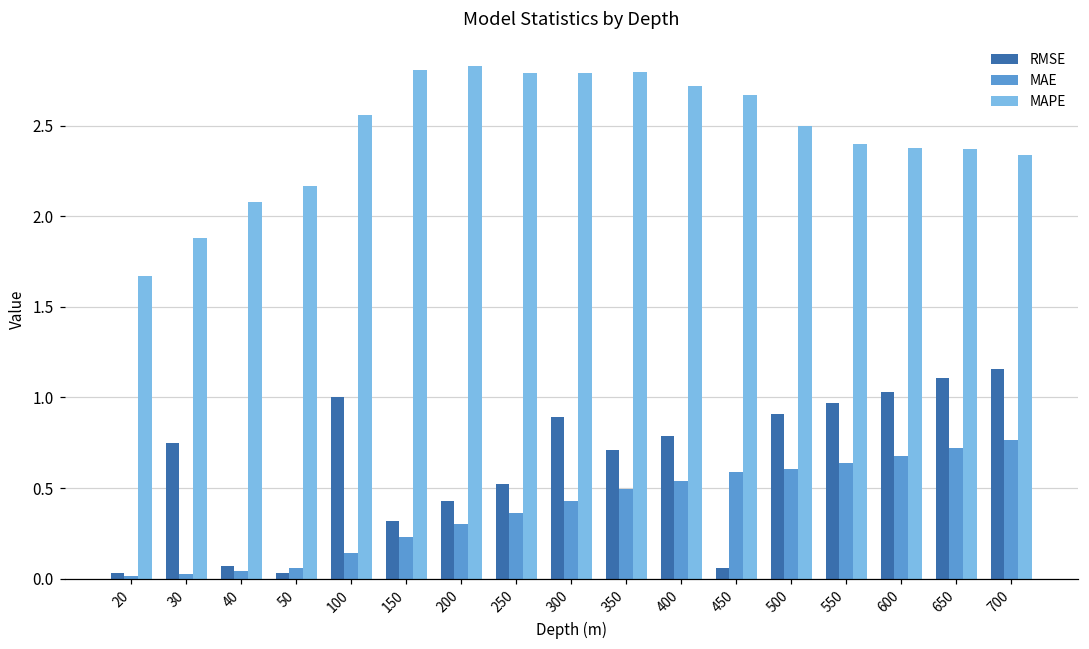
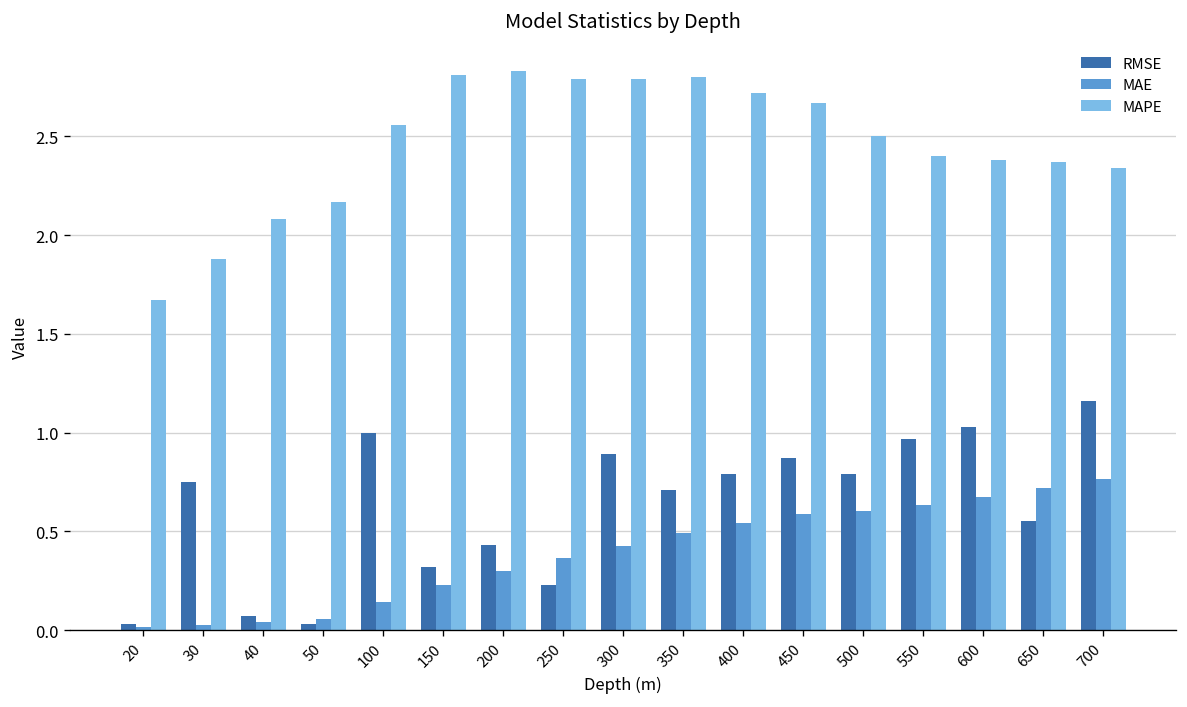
  {
    "RMSE": {
      "20": 0.03,
      "30": 0.75,
      "40": 0.07,
      "50": 0.03,
      "100": 1.00,
      "150": 0.32,
      "200": 0.43,
-     "250": 0.52,
+     "250": 0.23,
      "300": 0.89,
      "350": 0.71,
      "400": 0.79,
-     "450": 0.06,
-     "500": 0.91,
+     "450": 0.87,
+     "500": 0.79,
      "550": 0.97,
      "600": 1.03,
-     "650": 1.11,
+     "650": 0.55,
      "700": 1.16
    }
  }
